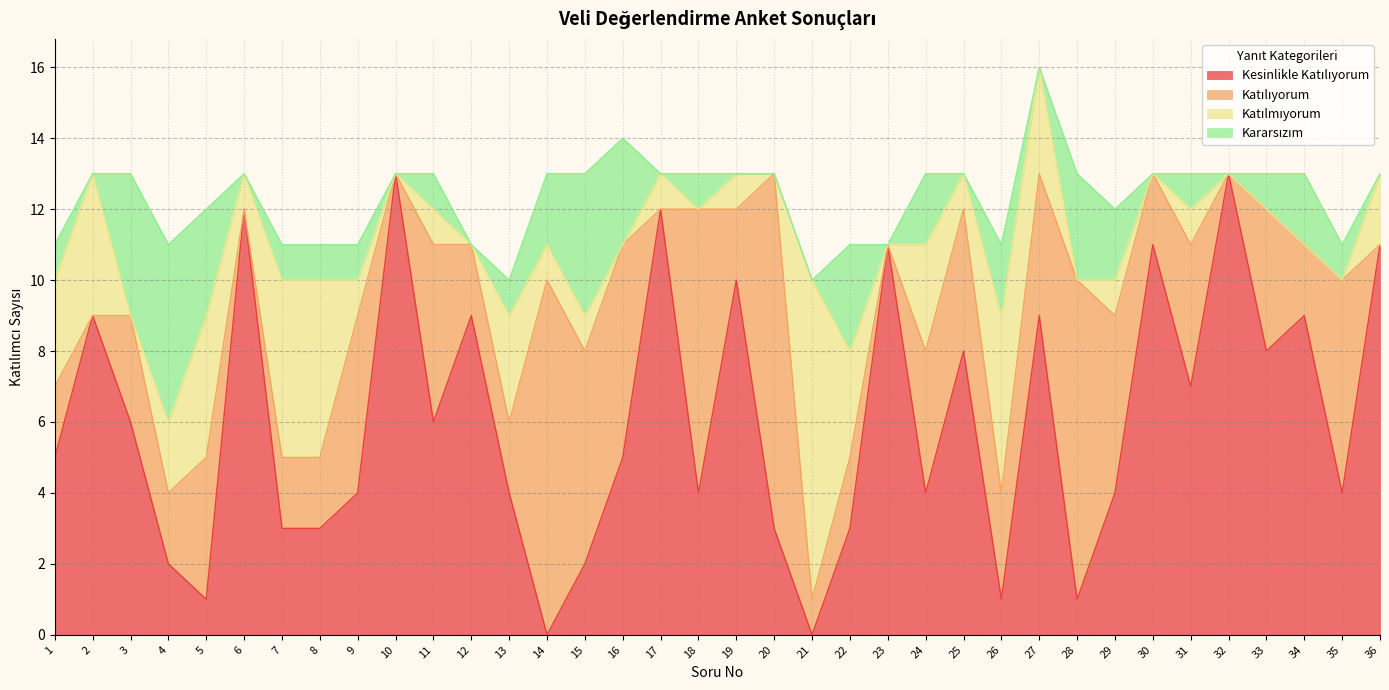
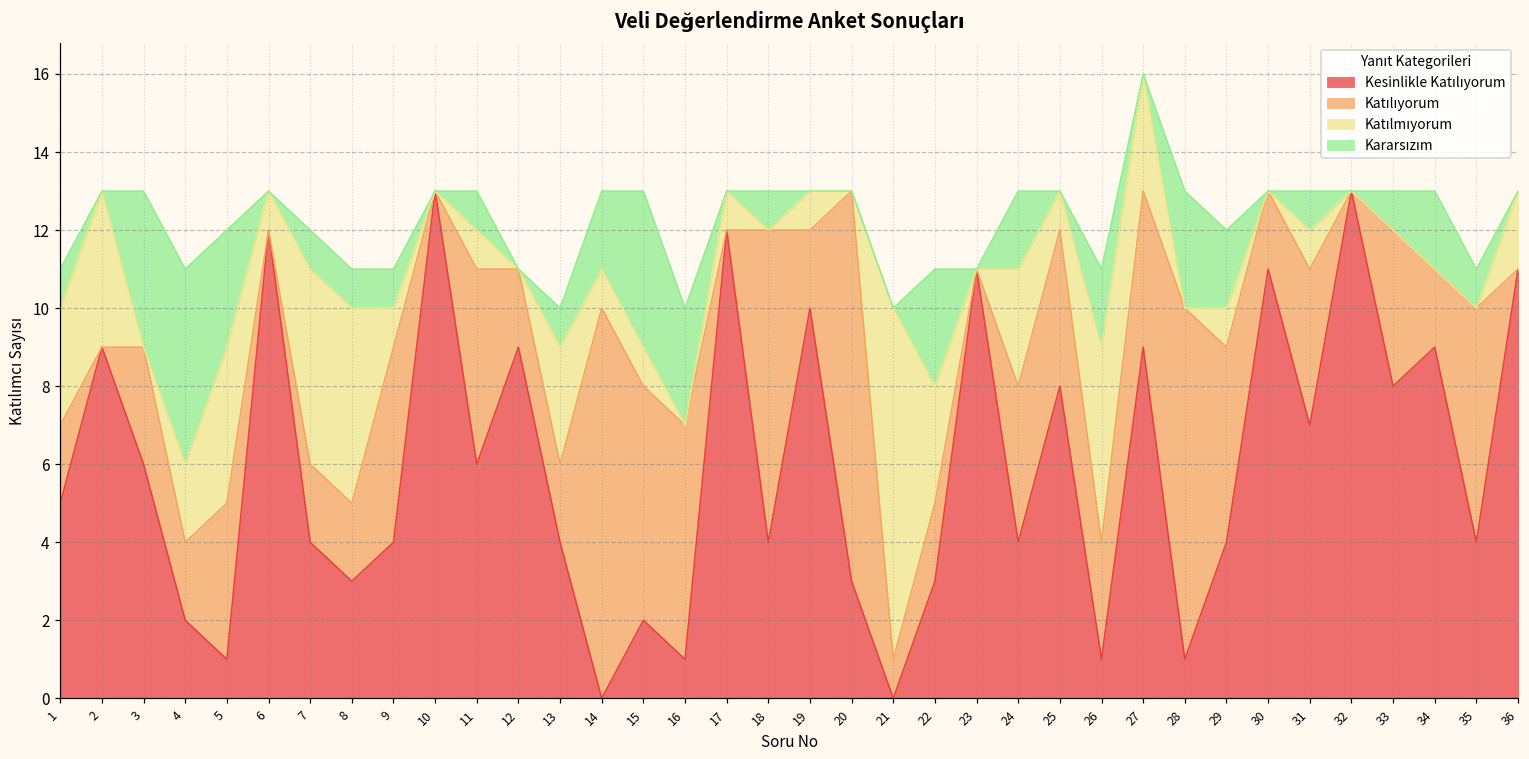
  {
    "Kesinlikle Katılıyorum": {
      "1": 5,
      "3": 6,
      "4": 2,
      "5": 1,
-     "7": 3,
+     "7": 4,
      "8": 3,
      "9": 4,
      "11": 6,
      "12": 9,
      "13": 4,
      "14": 0,
      "15": 2,
-     "16": 5,
+     "16": 1,
      "18": 4,
      "19": 10,
      "20": 3,
      "21": 0,
      "22": 3,
      "24": 4,
      "25": 8,
      "26": 1,
      "27": 9,
      "28": 1,
      "29": 4,
      "30": 11,
      "31": 7,
      "33": 8,
      "34": 9,
      "35": 4
    },
    "Katılıyorum": {
      "1": 7,
      "4": 4,
      "5": 5,
      "8": 5,
      "9": 9,
      "11": 11,
      "13": 6,
      "14": 10,
      "15": 8,
      "19": 12,
      "21": 1,
      "22": 5,
      "24": 8,
      "25": 12,
      "26": 4,
      "27": 13,
      "29": 9,
      "31": 11
    },
    "Katılmıyorum": {
      "1": 3,
      "4": 2,
      "5": 4,
      "7": 5,
      "8": 5,
      "9": 1,
      "11": 1,
      "13": 3,
      "14": 1,
      "15": 1,
      "22": 3,
      "24": 3,
      "26": 5,
      "29": 1,
      "31": 1
    },
    "Kararsızım": {
      "1": 1,
      "3": 4,
      "4": 5,
      "5": 3,
      "7": 1,
      "8": 1,
      "9": 1,
      "11": 1,
      "13": 1,
      "14": 2,
      "15": 4,
      "16": 3,
      "18": 1,
      "22": 3,
      "24": 2,
      "26": 2,
      "28": 3,
      "29": 2,
      "31": 1,
      "33": 1,
      "34": 2,
      "35": 1
    }
  }
